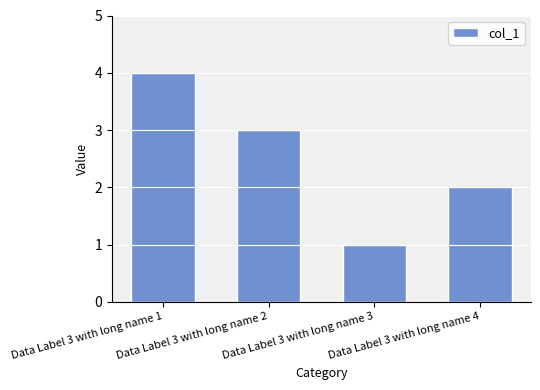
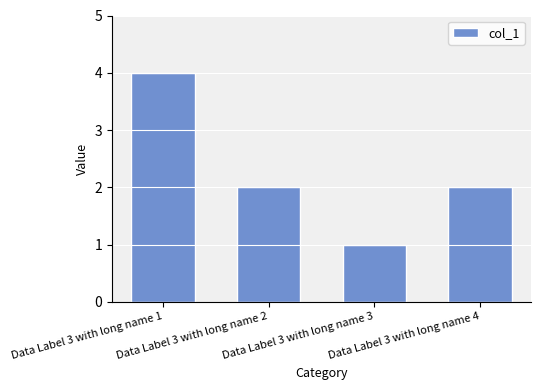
  {
    "Data Label 3 with long name 1": 4,
-   "Data Label 3 with long name 2": 3,
+   "Data Label 3 with long name 2": 2,
    "Data Label 3 with long name 3": 1,
    "Data Label 3 with long name 4": 2
  }
